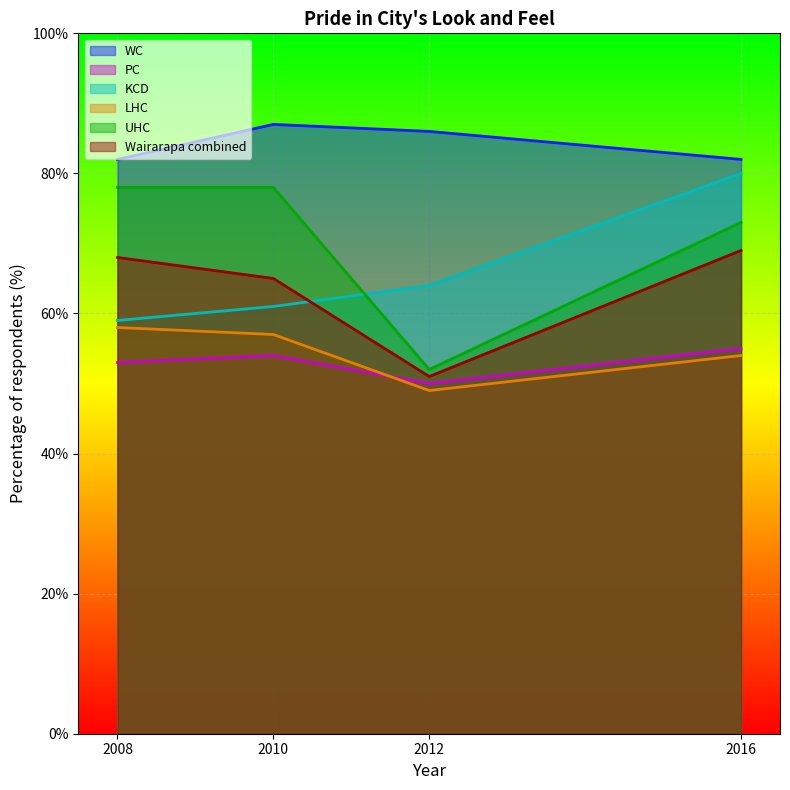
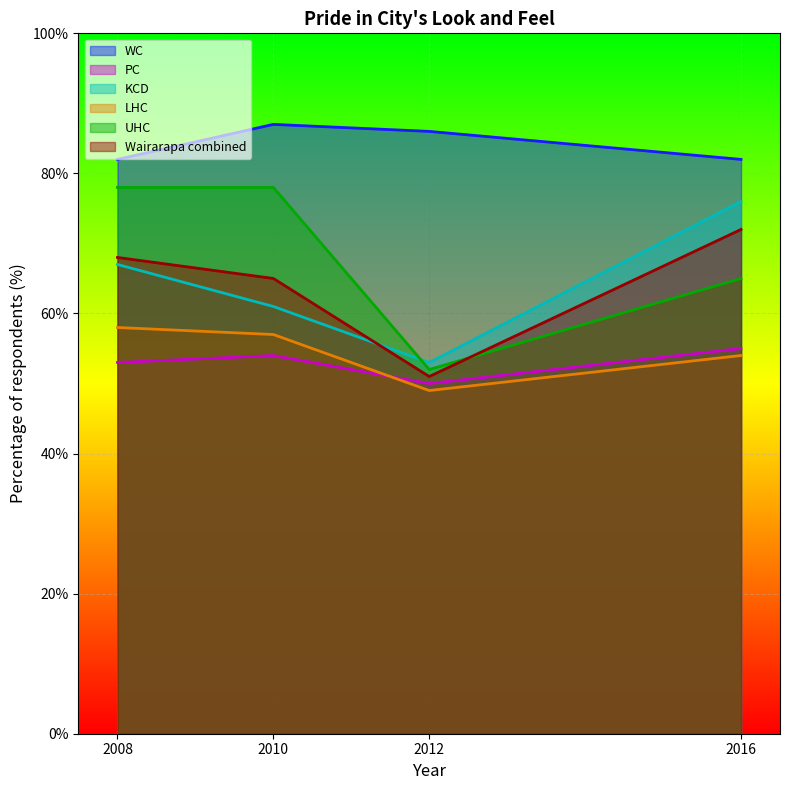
  {
    "WC": {
      "2008": "82%",
      "2010": "87%",
      "2012": "86%",
      "2016": "82%"
    },
    "PC": {
      "2008": "53%",
      "2010": "54%",
      "2012": "50%",
      "2016": "55%"
    },
    "KCD": {
-     "2008": "59%",
+     "2008": "67%",
      "2010": "61%",
-     "2012": "64%",
-     "2016": "80%"
+     "2012": "53%",
+     "2016": "76%"
    },
    "LHC": {
      "2008": "58%",
      "2010": "57%",
      "2012": "49%",
      "2016": "54%"
    },
    "UHC": {
      "2008": "78%",
      "2010": "78%",
      "2012": "52%",
-     "2016": "73%"
+     "2016": "65%"
    },
    "Wairarapa combined": {
      "2008": "68%",
      "2010": "65%",
      "2012": "51%",
-     "2016": "69%"
+     "2016": "72%"
    }
  }
